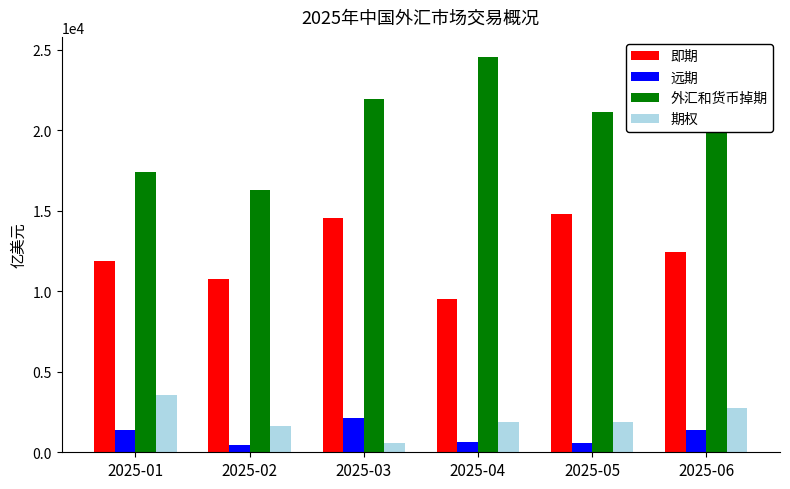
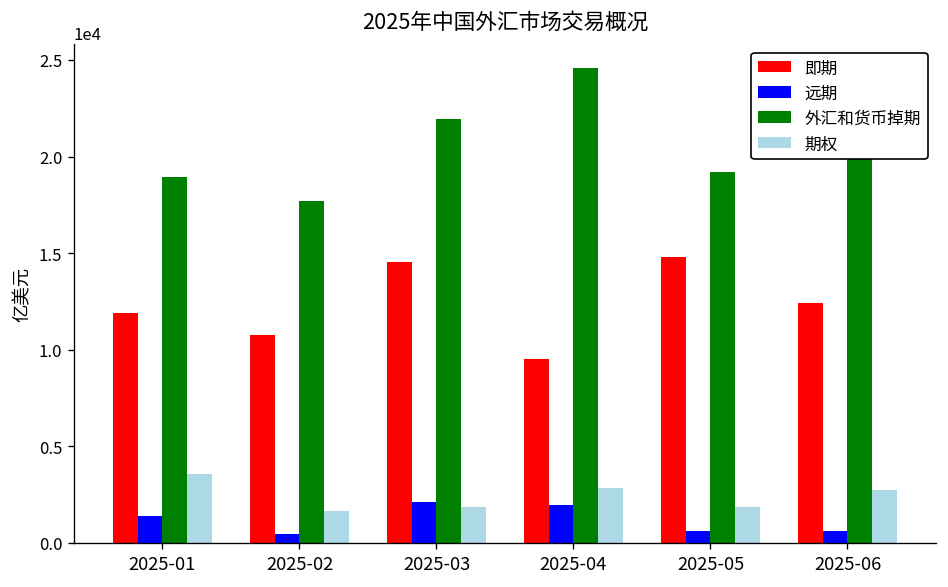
  {
    "即期": {
      "2025-01": 11900,
      "2025-02": 10800,
      "2025-03": 14500,
      "2025-04": 9500,
      "2025-05": 14800,
      "2025-06": 12400
    },
    "远期": {
      "2025-01": 1400,
      "2025-02": 500,
      "2025-03": 2100,
-     "2025-04": 600,
+     "2025-04": 2000,
      "2025-05": 600,
-     "2025-06": 1400
+     "2025-06": 600
    },
    "外汇和货币掉期": {
-     "2025-01": 17400,
-     "2025-02": 16300,
+     "2025-01": 18900,
+     "2025-02": 17700,
      "2025-03": 21900,
      "2025-04": 24600,
-     "2025-05": 21200
+     "2025-05": 19200
    },
    "期权": {
      "2025-01": 3600,
      "2025-02": 1600,
-     "2025-03": 600,
-     "2025-04": 1900,
+     "2025-03": 1900,
+     "2025-04": 2900,
      "2025-05": 1900,
      "2025-06": 2800
    }
  }
